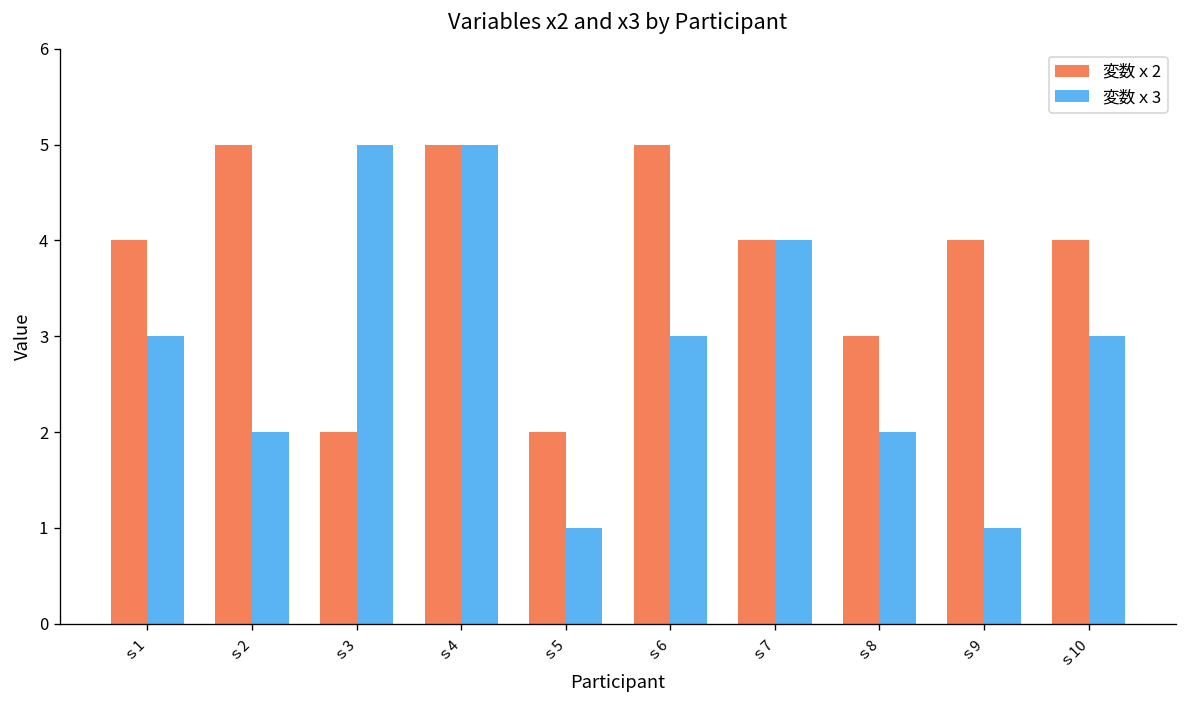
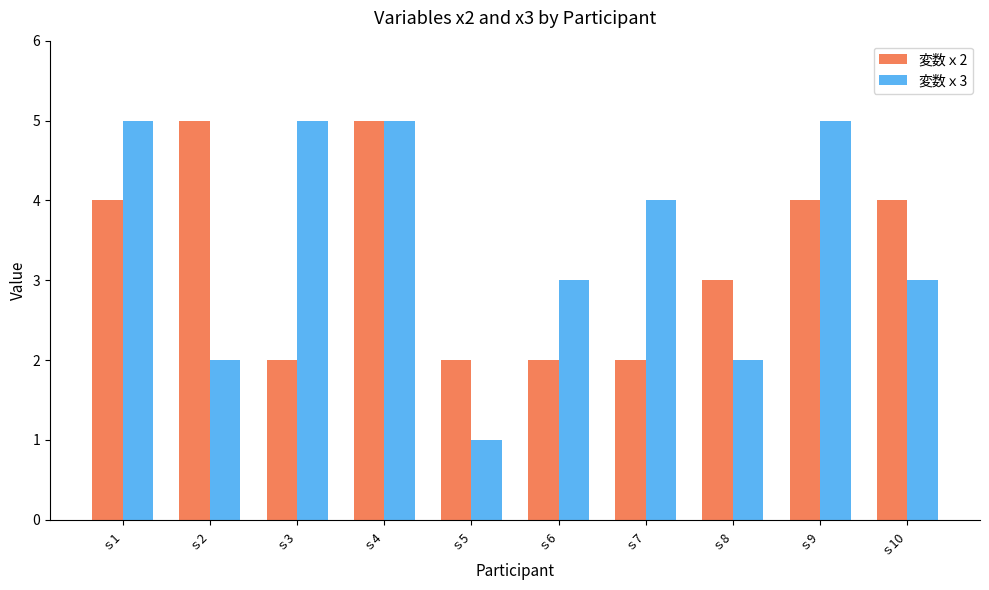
  {
    "変数ｘ2": {
      "ｓ1": 4,
      "ｓ2": 5,
      "ｓ3": 2,
      "ｓ4": 5,
      "ｓ5": 2,
-     "ｓ6": 5,
-     "ｓ7": 4,
+     "ｓ6": 2,
+     "ｓ7": 2,
      "ｓ8": 3,
      "ｓ9": 4,
      "ｓ10": 4
    },
    "変数ｘ3": {
-     "ｓ1": 3,
+     "ｓ1": 5,
      "ｓ2": 2,
      "ｓ3": 5,
      "ｓ4": 5,
      "ｓ5": 1,
      "ｓ6": 3,
      "ｓ7": 4,
      "ｓ8": 2,
-     "ｓ9": 1,
+     "ｓ9": 5,
      "ｓ10": 3
    }
  }
